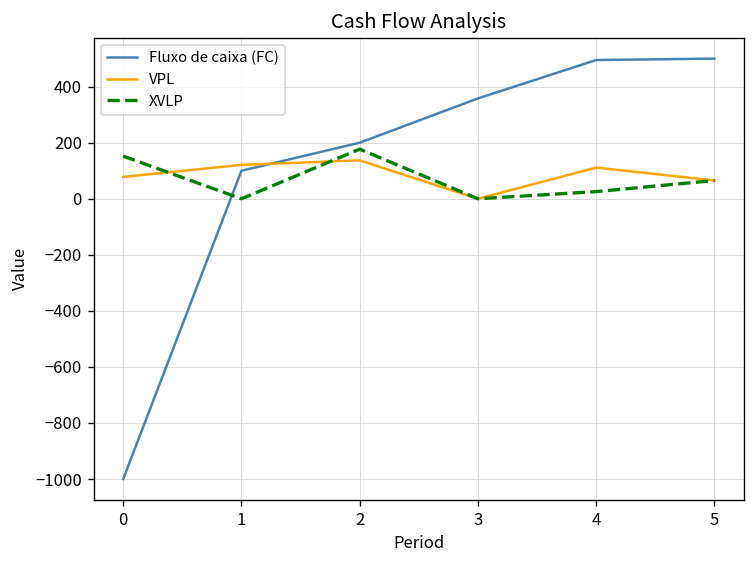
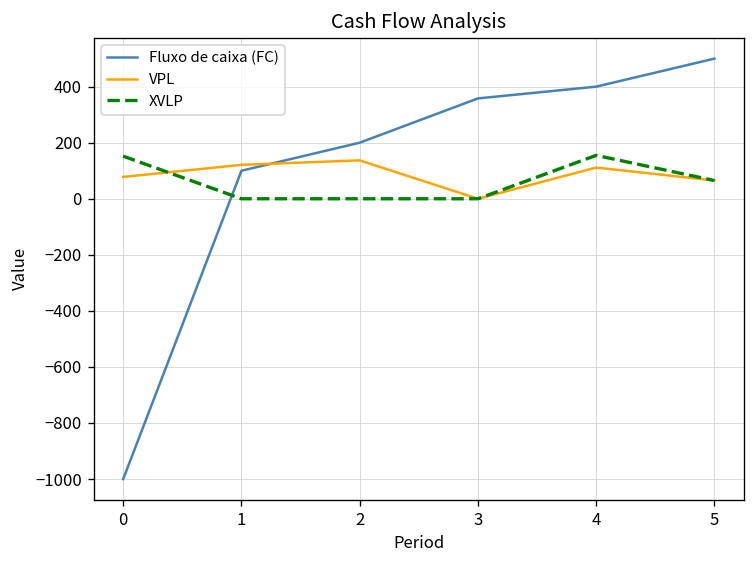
  {
    "Fluxo de caixa (FC)": {
      "0": -1000,
      "1": 100,
      "2": 200,
      "3": 360,
-     "4": 500,
+     "4": 400,
      "5": 500
    },
    "VPL": {
      "0": 80,
      "1": 120,
      "2": 140,
      "4": 110
    },
    "XVLP": {
      "0": 150,
      "1": 0,
-     "2": 180,
-     "4": 30
+     "2": 0,
+     "4": 150
    }
  }
